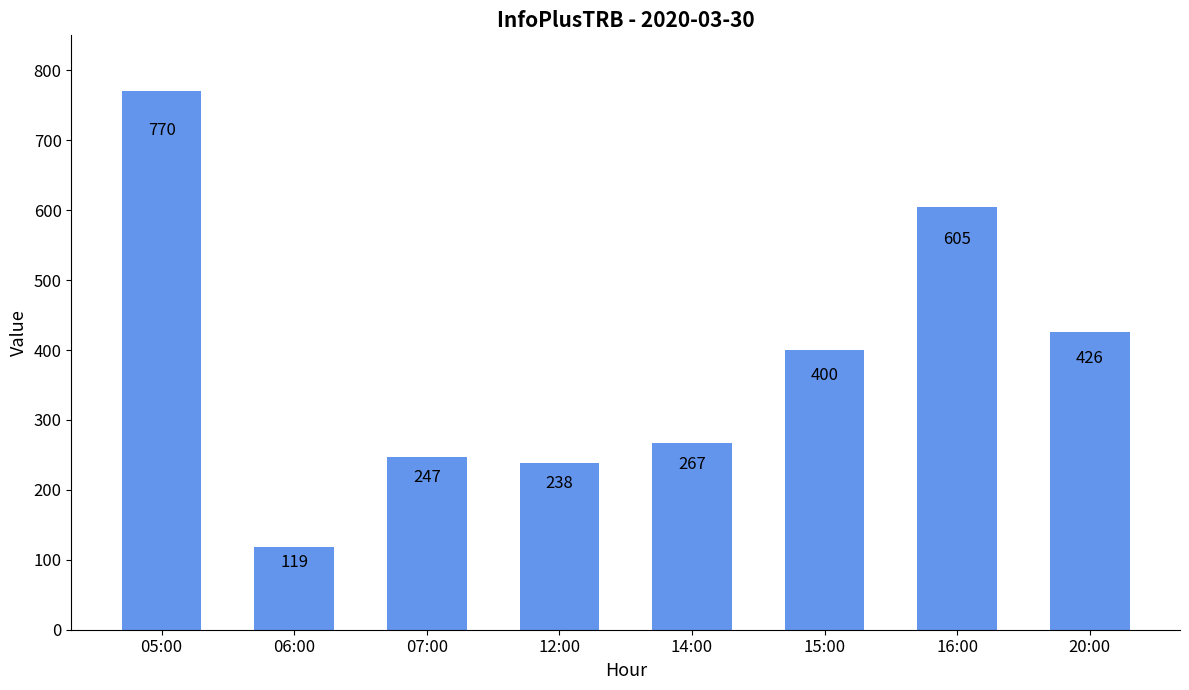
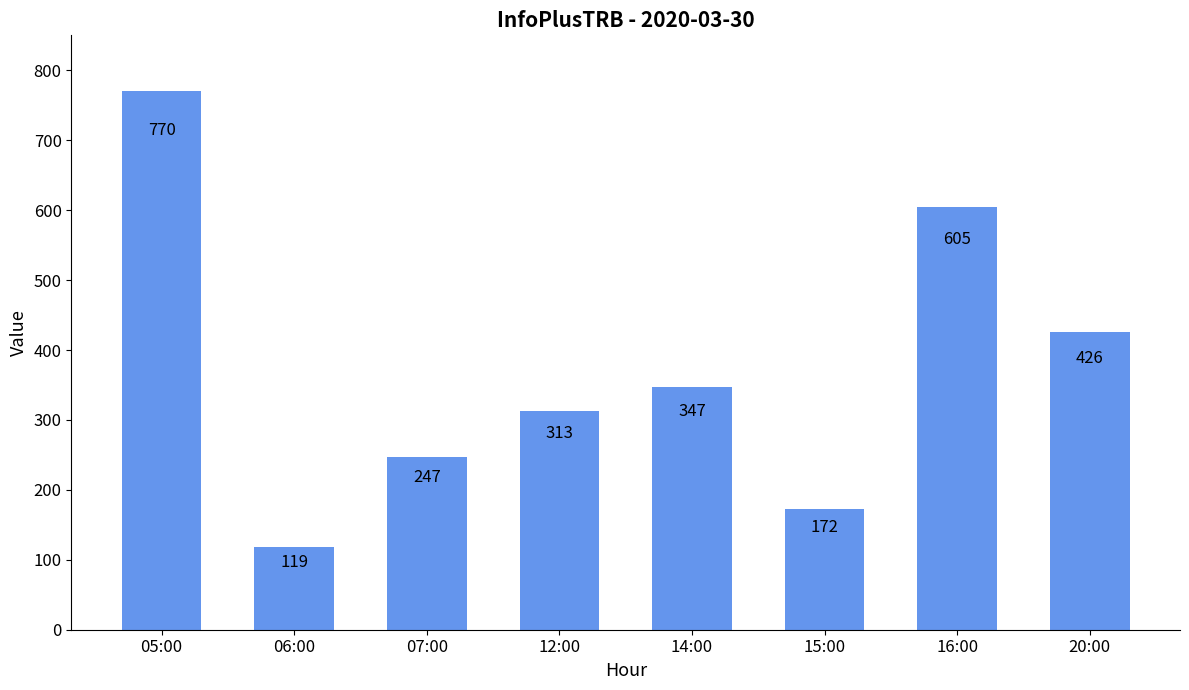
  {
    "05:00": 770,
    "06:00": 119,
    "07:00": 247,
-   "12:00": 238,
-   "14:00": 267,
-   "15:00": 400,
+   "12:00": 313,
+   "14:00": 347,
+   "15:00": 172,
    "16:00": 605,
    "20:00": 426
  }
